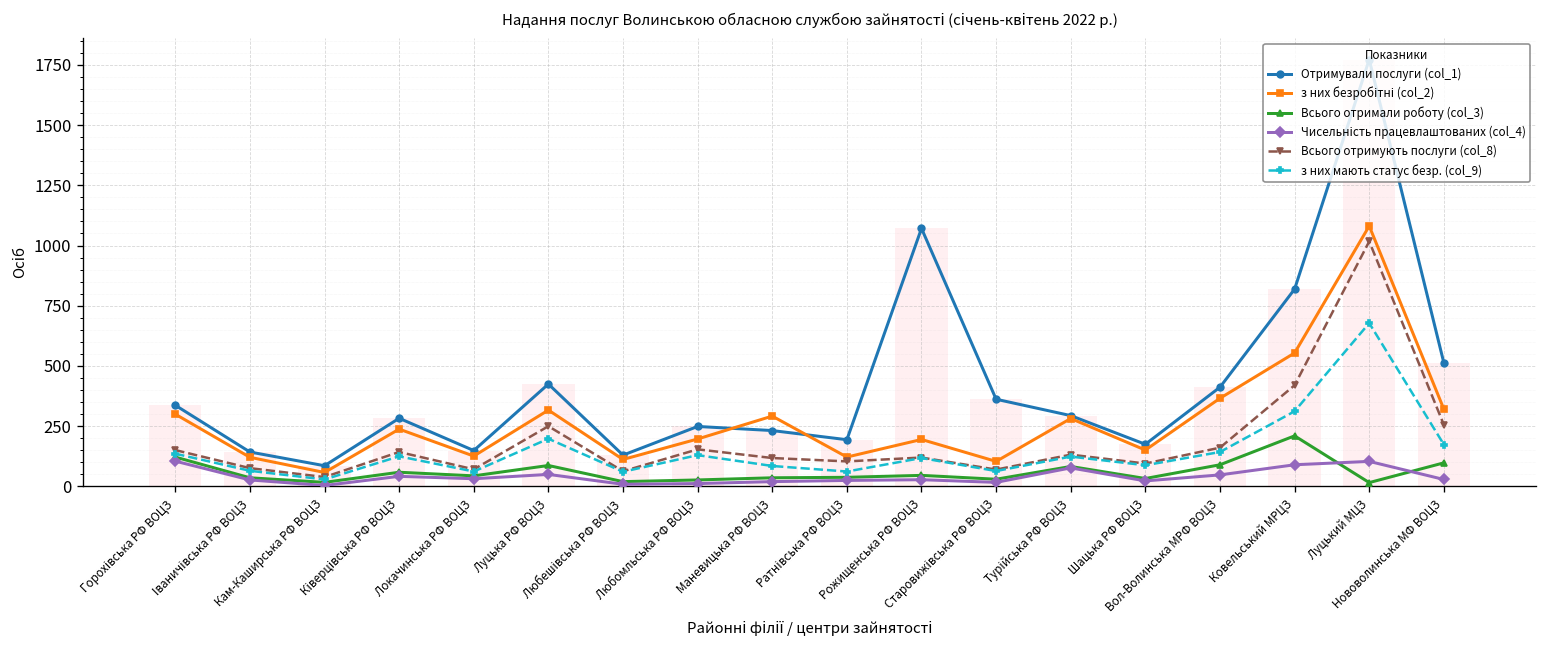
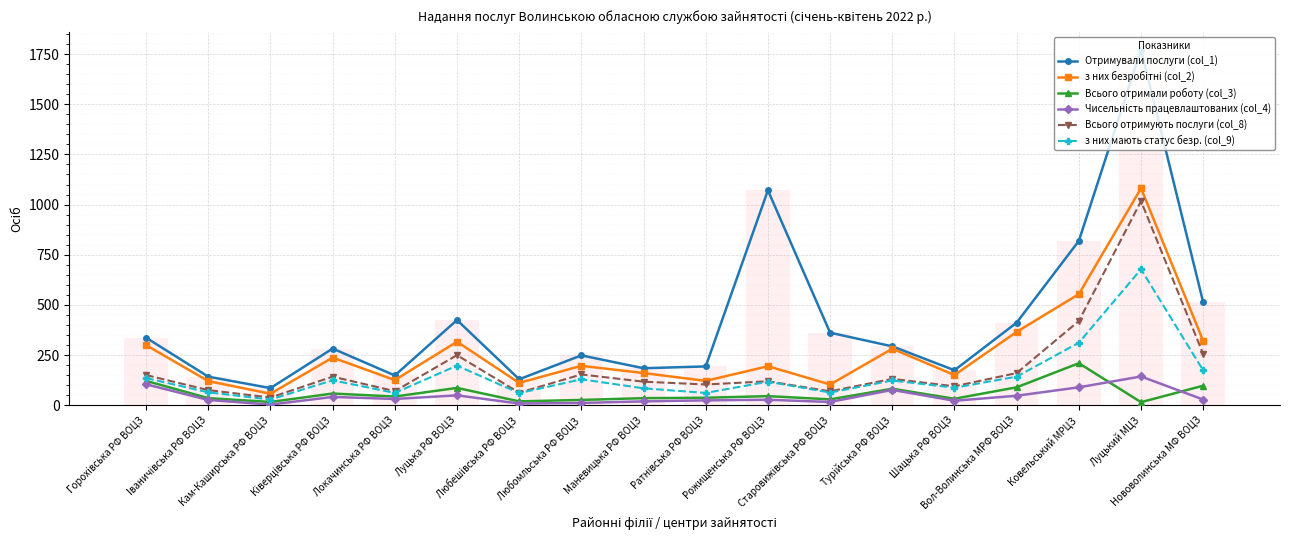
  {
    "Отримували послуги (col_1)": {
      "Горохівська РФ ВОЦЗ": 340,
      "Іваничівська РФ ВОЦЗ": 140,
      "Кам-Каширська РФ ВОЦЗ": 90,
      "Ківерцівська РФ ВОЦЗ": 280,
      "Локачинська РФ ВОЦЗ": 150,
      "Луцька РФ ВОЦЗ": 430,
      "Любешівська РФ ВОЦЗ": 130,
      "Любомльська РФ ВОЦЗ": 250,
-     "Маневицька РФ ВОЦЗ": 230,
+     "Маневицька РФ ВОЦЗ": 190,
      "Ратнівська РФ ВОЦЗ": 190,
      "Рожищенська РФ ВОЦЗ": 1070,
      "Старовижівська РФ ВОЦЗ": 360,
      "Турійська РФ ВОЦЗ": 290,
      "Шацька РФ ВОЦЗ": 180,
      "Вол-Волинська МРФ ВОЦЗ": 410,
      "Ковельський МРЦЗ": 820,
      "Нововолинська МФ ВОЦЗ": 510
    },
    "з них безробітні (col_2)": {
      "Горохівська РФ ВОЦЗ": 300,
      "Іваничівська РФ ВОЦЗ": 120,
      "Кам-Каширська РФ ВОЦЗ": 60,
      "Ківерцівська РФ ВОЦЗ": 240,
      "Локачинська РФ ВОЦЗ": 130,
      "Луцька РФ ВОЦЗ": 320,
      "Любешівська РФ ВОЦЗ": 110,
      "Любомльська РФ ВОЦЗ": 200,
-     "Маневицька РФ ВОЦЗ": 290,
+     "Маневицька РФ ВОЦЗ": 160,
      "Ратнівська РФ ВОЦЗ": 120,
      "Рожищенська РФ ВОЦЗ": 200,
      "Старовижівська РФ ВОЦЗ": 100,
      "Шацька РФ ВОЦЗ": 150,
      "Вол-Волинська МРФ ВОЦЗ": 370,
      "Ковельський МРЦЗ": 550,
      "Луцький МЦЗ": 1080,
      "Нововолинська МФ ВОЦЗ": 320
    },
    "Всього отримали роботу (col_3)": {
      "Горохівська РФ ВОЦЗ": 120,
      "Ківерцівська РФ ВОЦЗ": 60,
      "Луцька РФ ВОЦЗ": 90,
      "Любомльська РФ ВОЦЗ": 30,
      "Маневицька РФ ВОЦЗ": 40,
      "Ратнівська РФ ВОЦЗ": 40,
      "Рожищенська РФ ВОЦЗ": 50,
      "Старовижівська РФ ВОЦЗ": 30,
      "Вол-Волинська МРФ ВОЦЗ": 90,
      "Ковельський МРЦЗ": 210,
      "Луцький МЦЗ": 20,
      "Нововолинська МФ ВОЦЗ": 100
    },
    "Чисельність працевлаштованих (col_4)": {
      "Горохівська РФ ВОЦЗ": 110,
      "Кам-Каширська РФ ВОЦЗ": 0,
      "Ківерцівська РФ ВОЦЗ": 40,
      "Луцька РФ ВОЦЗ": 50,
      "Любомльська РФ ВОЦЗ": 10,
      "Маневицька РФ ВОЦЗ": 20,
      "Ратнівська РФ ВОЦЗ": 30,
      "Рожищенська РФ ВОЦЗ": 30,
      "Старовижівська РФ ВОЦЗ": 20,
      "Вол-Волинська МРФ ВОЦЗ": 50,
      "Ковельський МРЦЗ": 90,
-     "Луцький МЦЗ": 100,
+     "Луцький МЦЗ": 140,
      "Нововолинська МФ ВОЦЗ": 30
    },
    "Всього отримують послуги (col_8)": {
      "Горохівська РФ ВОЦЗ": 150,
      "Ківерцівська РФ ВОЦЗ": 140,
      "Луцька РФ ВОЦЗ": 250,
      "Любомльська РФ ВОЦЗ": 150,
      "Маневицька РФ ВОЦЗ": 120,
      "Ратнівська РФ ВОЦЗ": 100,
      "Вол-Волинська МРФ ВОЦЗ": 160,
      "Ковельський МРЦЗ": 420,
      "Луцький МЦЗ": 1020,
      "Нововолинська МФ ВОЦЗ": 260
    },
    "з них мають статус безр. (col_9)": {
      "Горохівська РФ ВОЦЗ": 140,
      "Ківерцівська РФ ВОЦЗ": 130,
      "Луцька РФ ВОЦЗ": 200,
      "Любомльська РФ ВОЦЗ": 130,
      "Маневицька РФ ВОЦЗ": 90,
      "Ратнівська РФ ВОЦЗ": 60,
      "Вол-Волинська МРФ ВОЦЗ": 140,
      "Ковельський МРЦЗ": 310,
      "Луцький МЦЗ": 680,
      "Нововолинська МФ ВОЦЗ": 170
    }
  }
